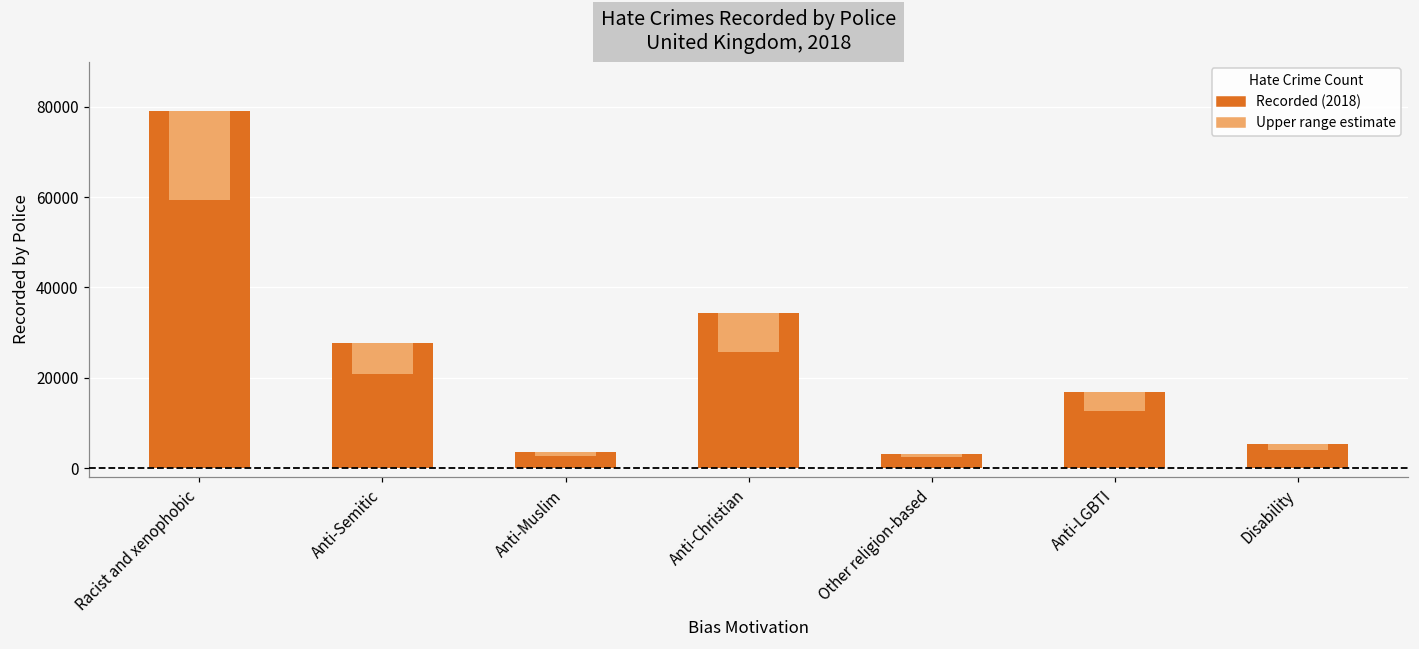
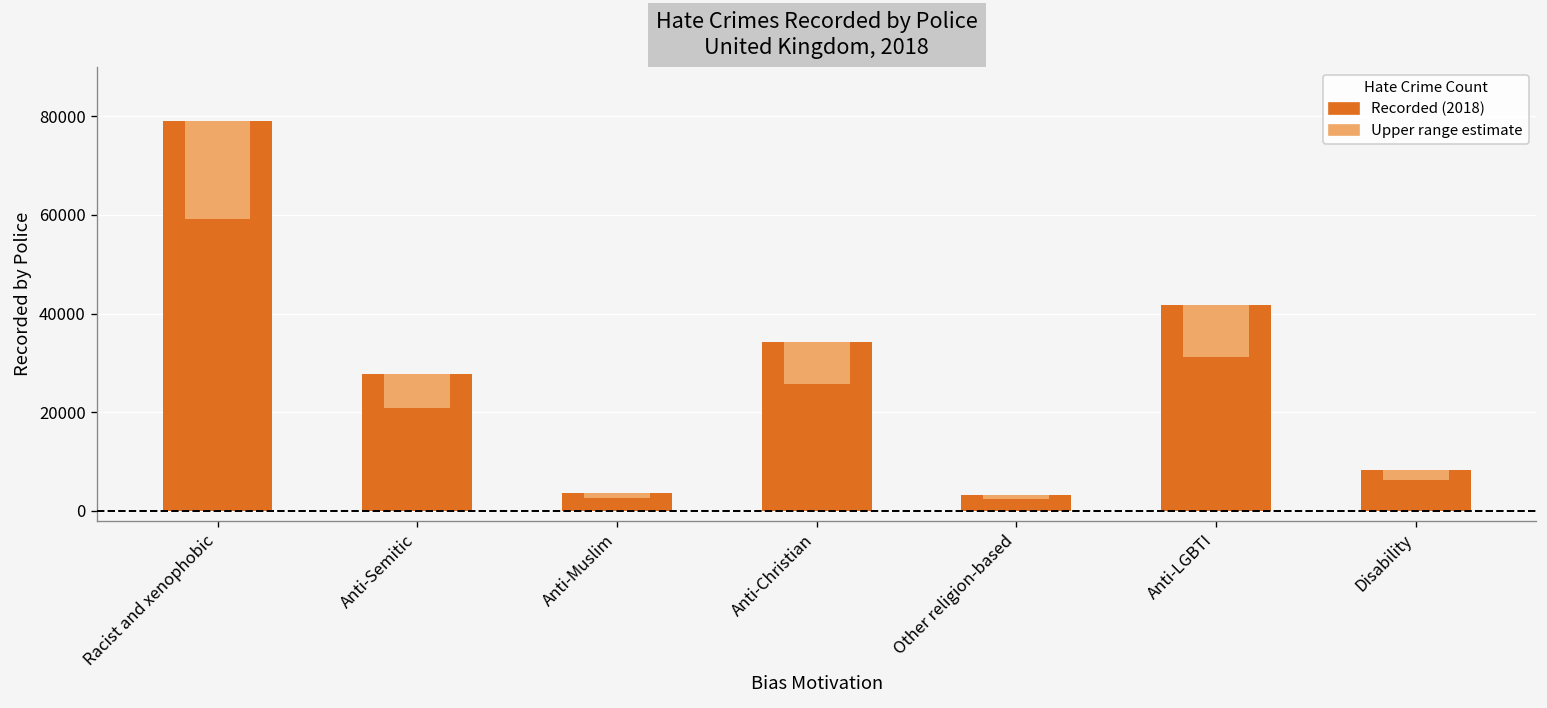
  {
    "Racist and xenophobic": 79000,
    "Anti-Semitic": 28000,
    "Anti-Muslim": 4000,
    "Anti-Christian": 34000,
    "Other religion-based": 3000,
-   "Anti-LGBTI": 17000,
-   "Disability": 5000
+   "Anti-LGBTI": 42000,
+   "Disability": 8000
  }
